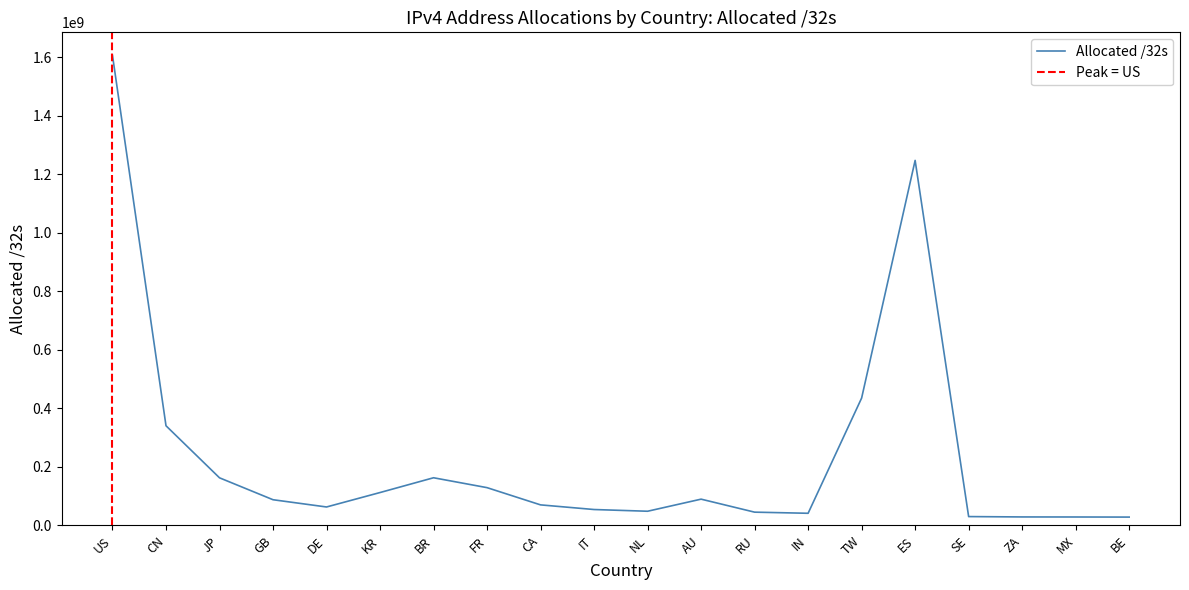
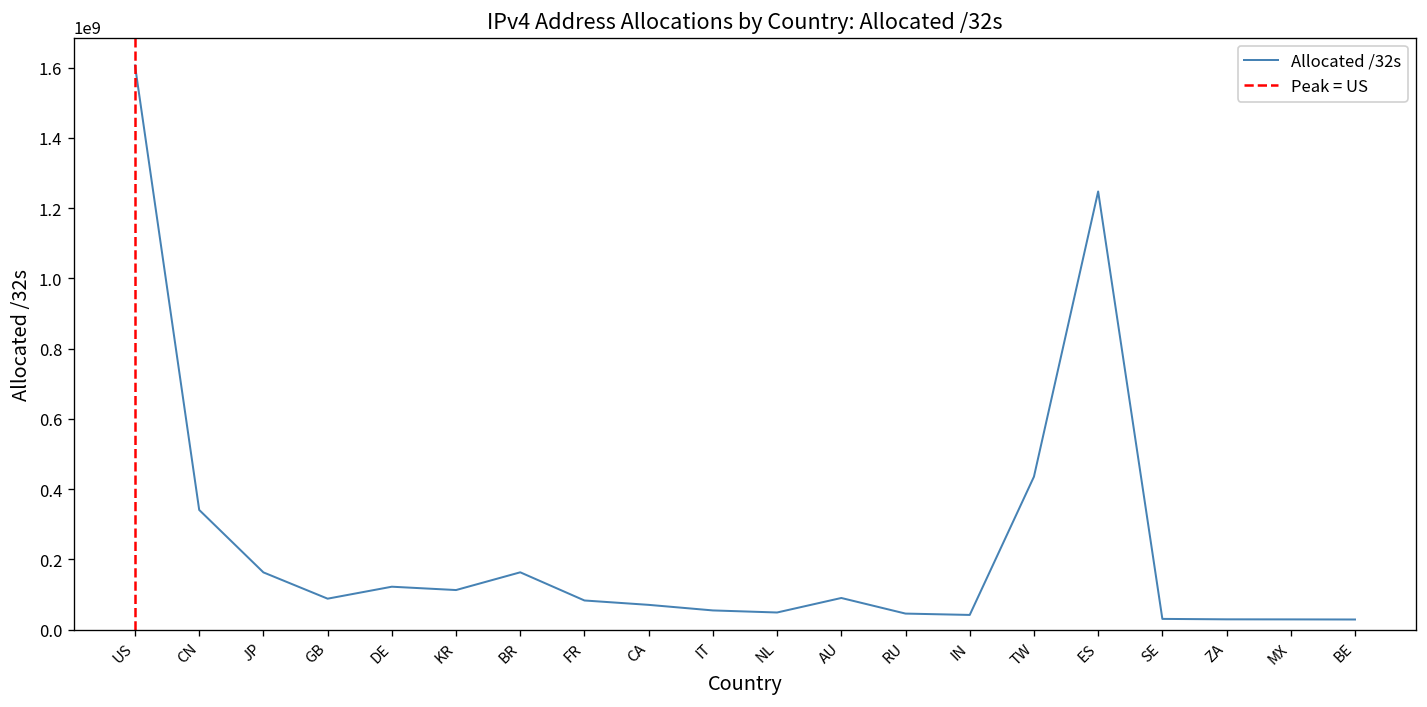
  {
    "US": 1610000000,
    "CN": 340000000,
    "JP": 160000000,
    "GB": 90000000,
-   "DE": 60000000,
+   "DE": 120000000,
    "KR": 110000000,
    "BR": 160000000,
-   "FR": 130000000,
+   "FR": 80000000,
    "CA": 70000000,
    "IT": 50000000,
    "NL": 50000000,
    "AU": 90000000,
    "RU": 50000000,
    "IN": 40000000,
    "TW": 440000000,
    "ES": 1250000000,
    "SE": 30000000,
    "ZA": 30000000,
    "MX": 30000000,
    "BE": 30000000
  }
